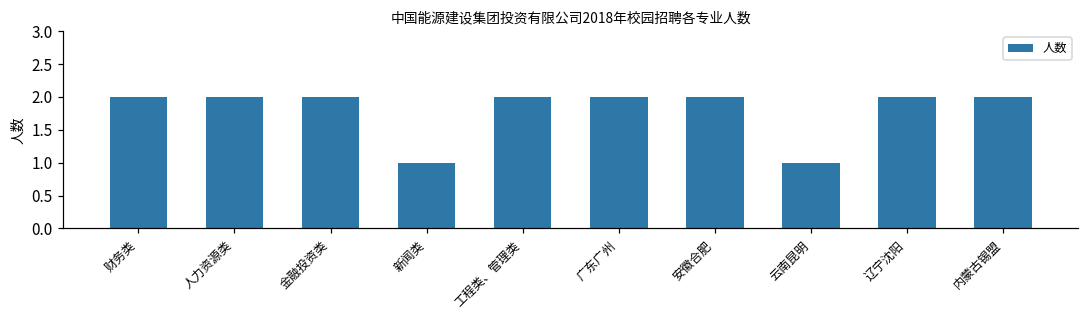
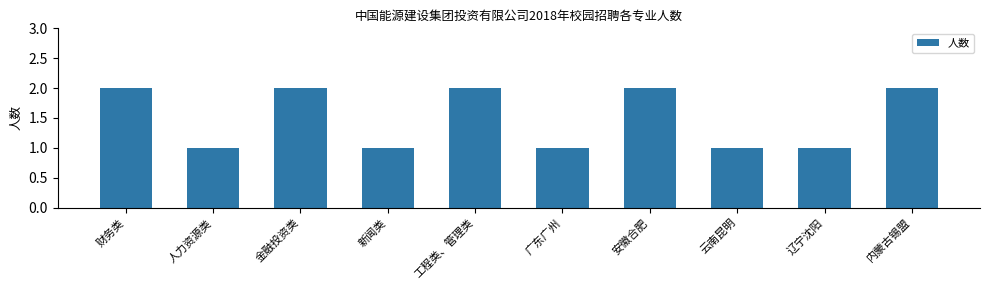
  {
    "财务类": 2,
-   "人力资源类": 2,
+   "人力资源类": 1,
    "金融投资类": 2,
    "新闻类": 1,
    "工程类、管理类": 2,
-   "广东广州": 2,
+   "广东广州": 1,
    "安徽合肥": 2,
    "云南昆明": 1,
-   "辽宁沈阳": 2,
+   "辽宁沈阳": 1,
    "内蒙古锡盟": 2
  }
